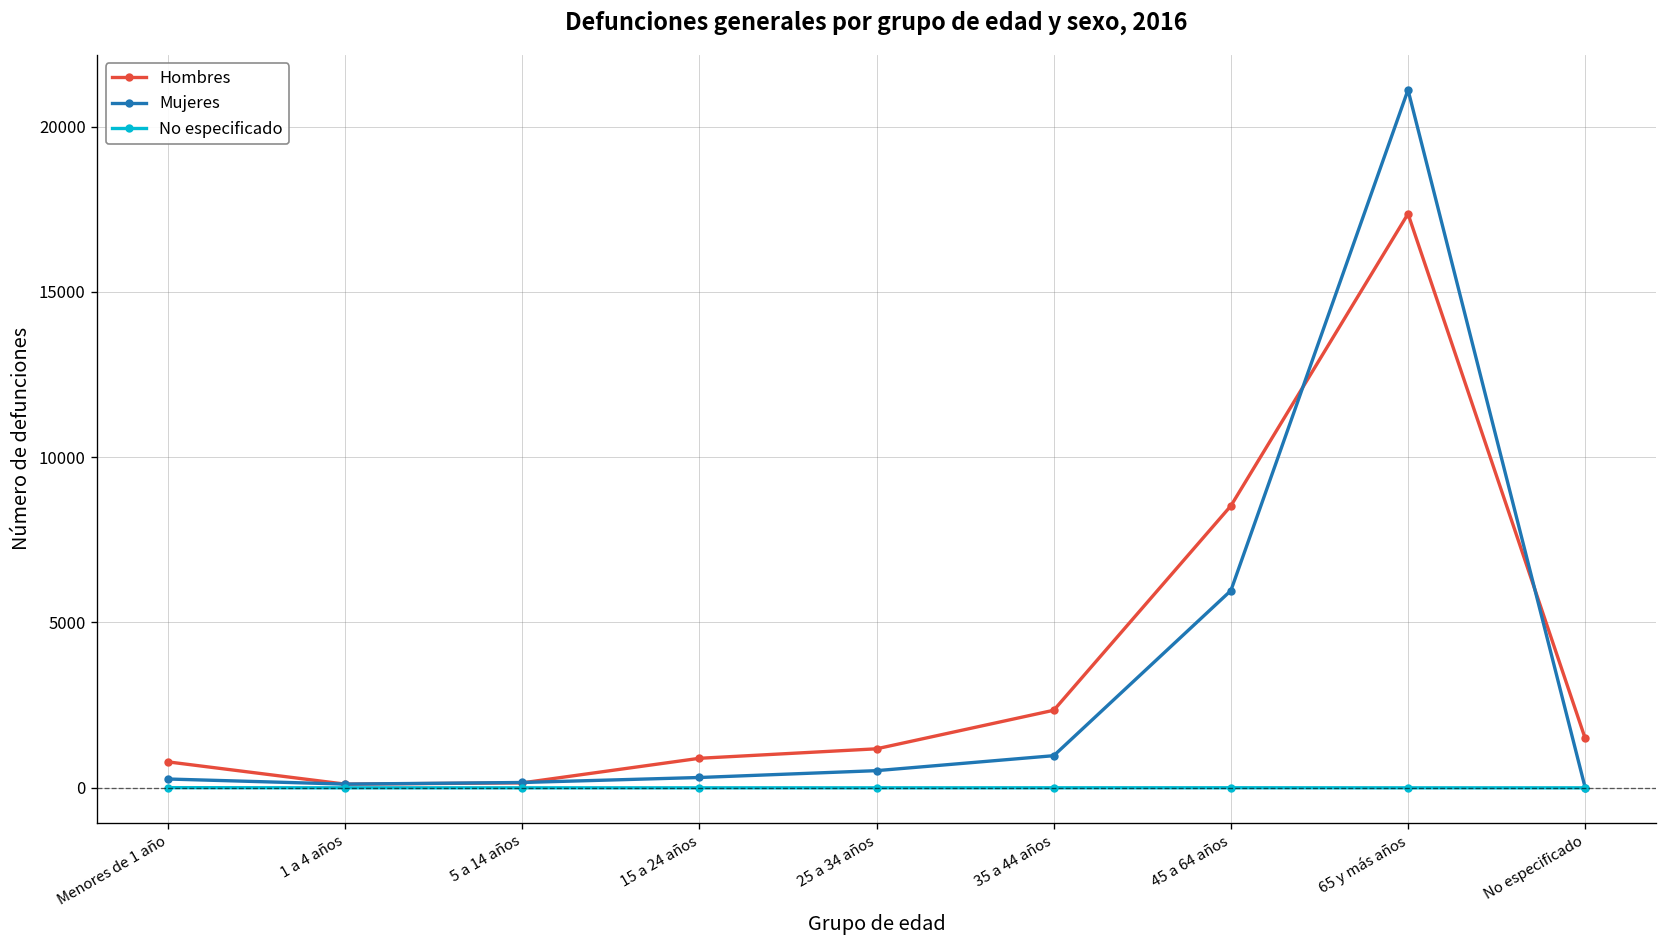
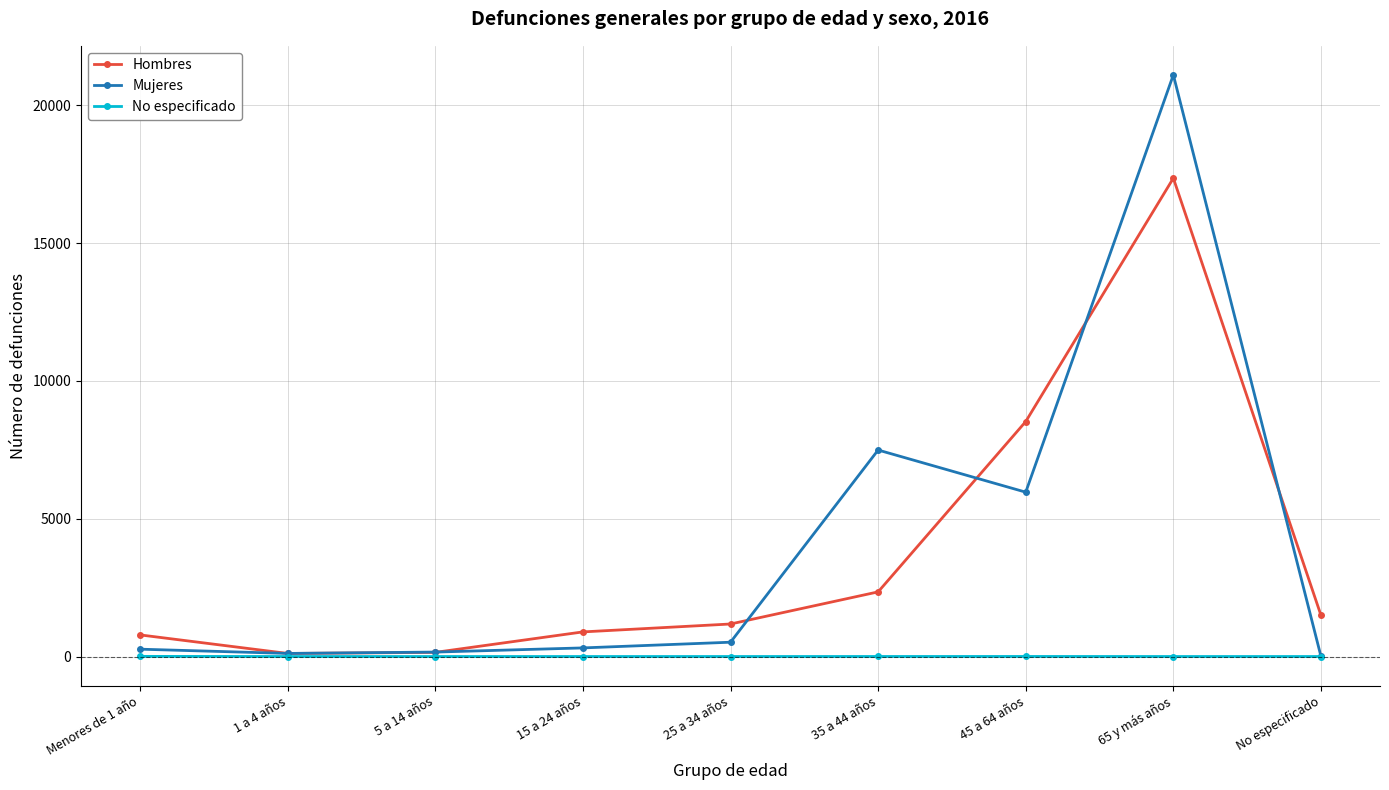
  {
    "Hombres": {
      "Menores de 1 año": 800,
      "15 a 24 años": 900,
      "25 a 34 años": 1200,
      "35 a 44 años": 2300,
      "45 a 64 años": 8500,
      "65 y más años": 17400,
      "No especificado": 1500
    },
    "Mujeres": {
      "Menores de 1 año": 300,
      "15 a 24 años": 300,
      "25 a 34 años": 500,
-     "35 a 44 años": 1000,
+     "35 a 44 años": 7500,
      "45 a 64 años": 6000,
      "65 y más años": 21100
    },
    "No especificado": {
      "Menores de 1 año": 0,
      "1 a 4 años": 0,
      "5 a 14 años": 0,
      "15 a 24 años": 0,
      "25 a 34 años": 0,
      "35 a 44 años": 0,
      "45 a 64 años": 0,
      "65 y más años": 0
    }
  }
